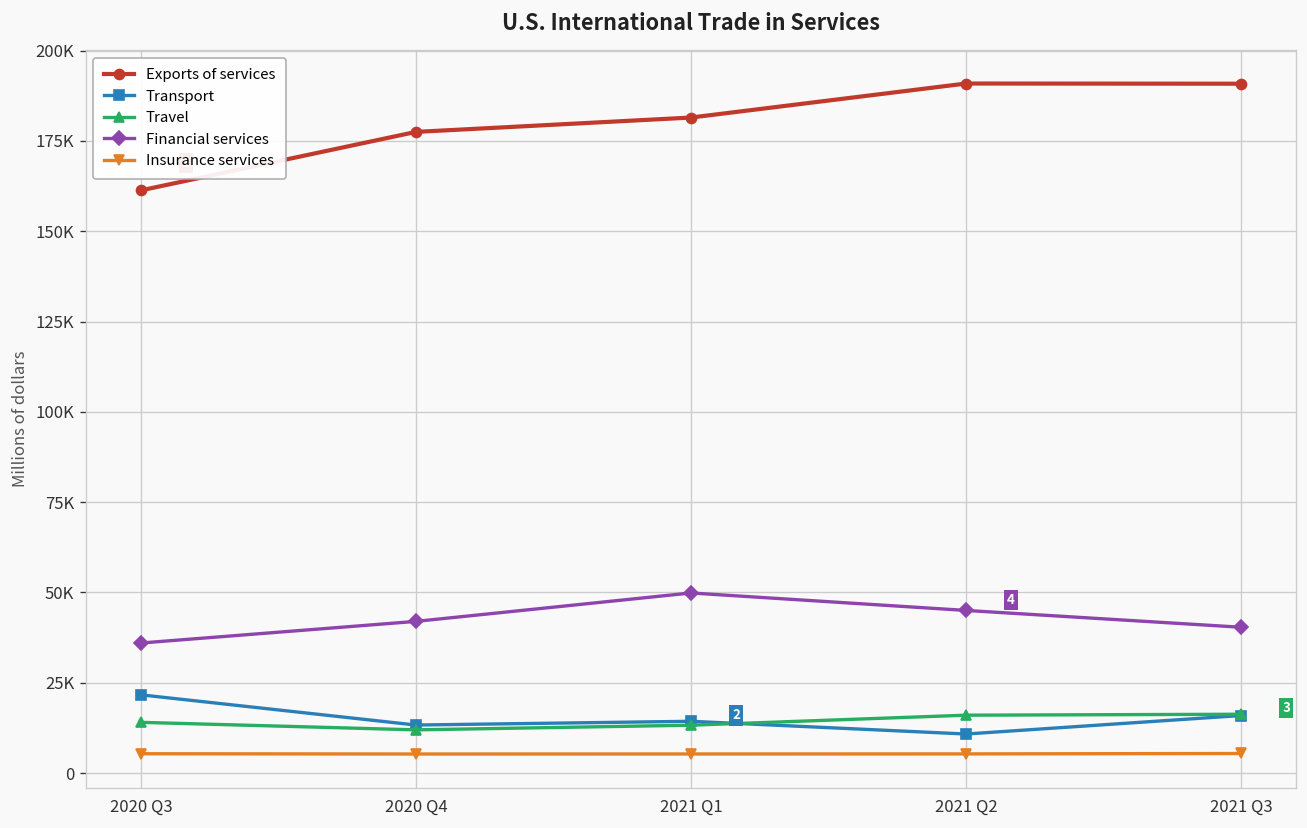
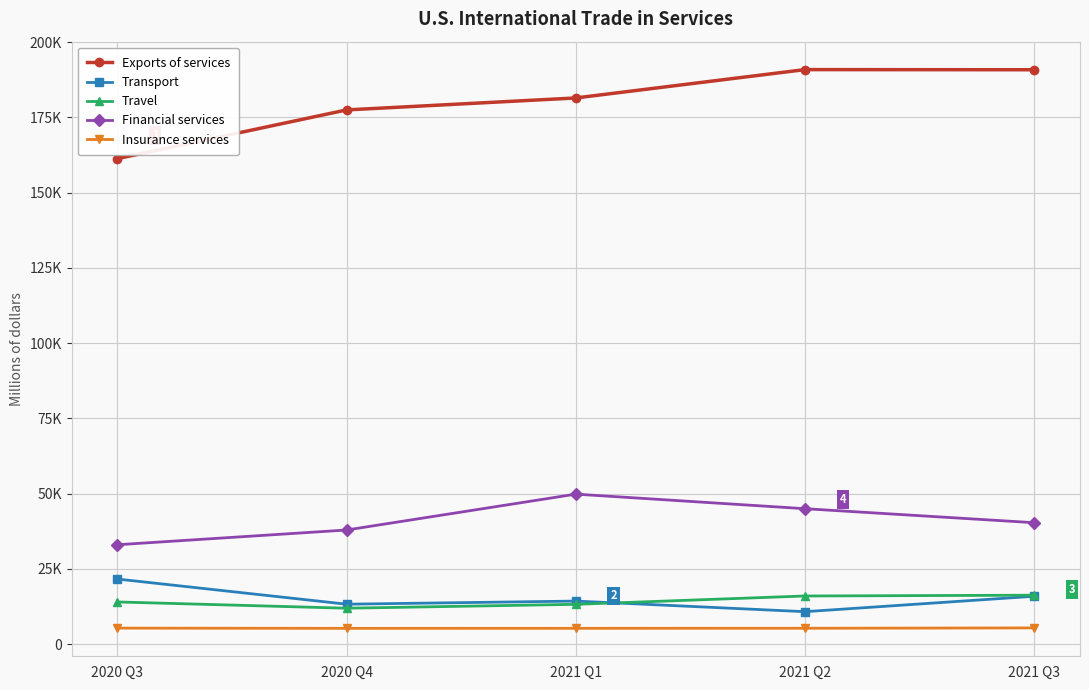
  {
    "Exports of services": {
      "2020 Q3": 161000,
      "2020 Q4": 177000,
      "2021 Q1": 181000,
      "2021 Q2": 191000,
      "2021 Q3": 191000
    },
    "Transport": {
      "2020 Q3": 22000,
      "2020 Q4": 13000,
      "2021 Q1": 14000,
      "2021 Q2": 11000
    },
    "Travel": {
      "2020 Q3": 14000,
      "2020 Q4": 12000,
      "2021 Q1": 13000,
      "2021 Q2": 16000
    },
    "Financial services": {
-     "2020 Q3": 36000,
-     "2020 Q4": 42000,
+     "2020 Q3": 33000,
+     "2020 Q4": 38000,
      "2021 Q1": 50000,
      "2021 Q2": 45000,
      "2021 Q3": 40000
    },
    "Insurance services": {
      "2020 Q3": 5000,
      "2020 Q4": 5000,
      "2021 Q1": 5000,
      "2021 Q2": 5000,
      "2021 Q3": 5000
    }
  }
